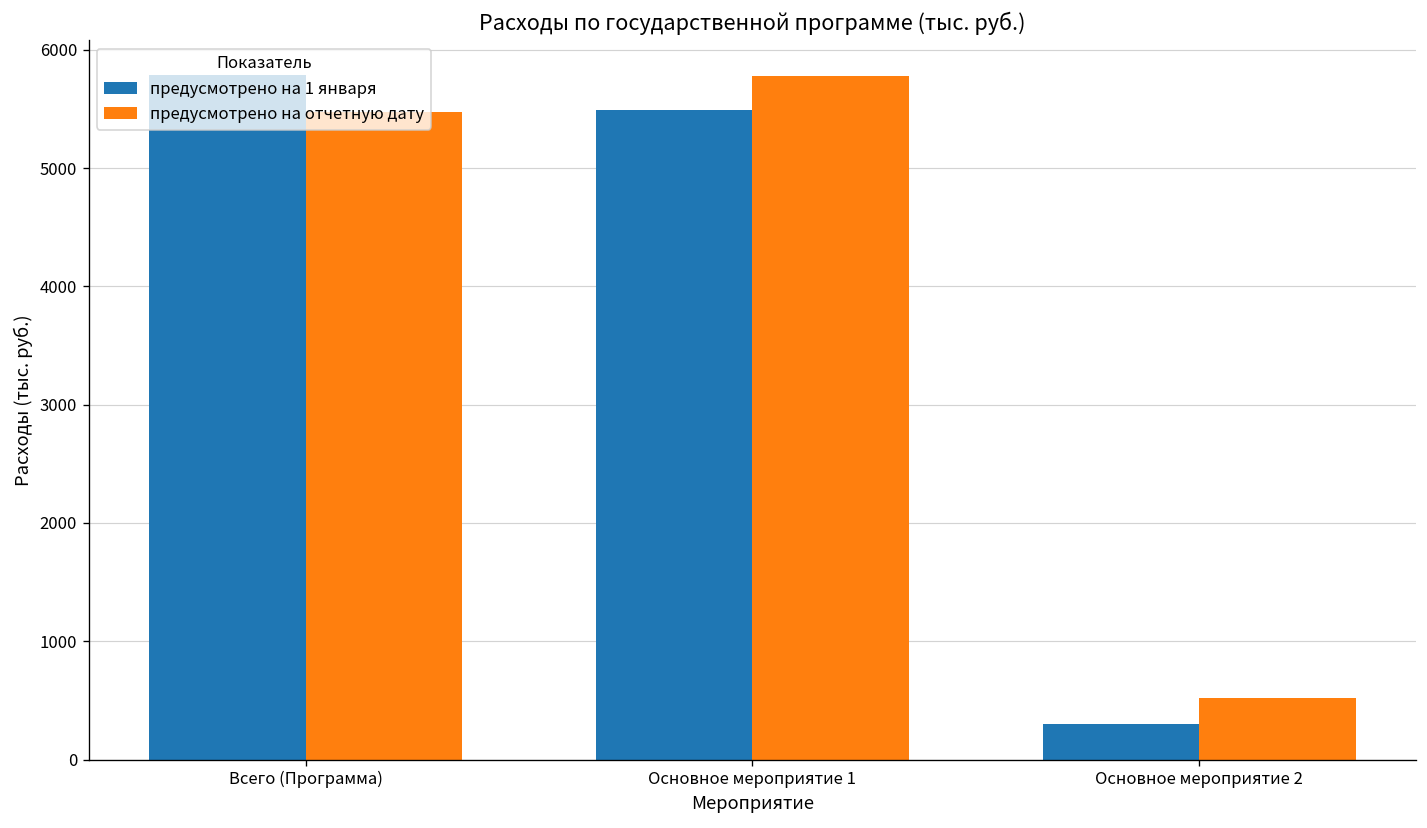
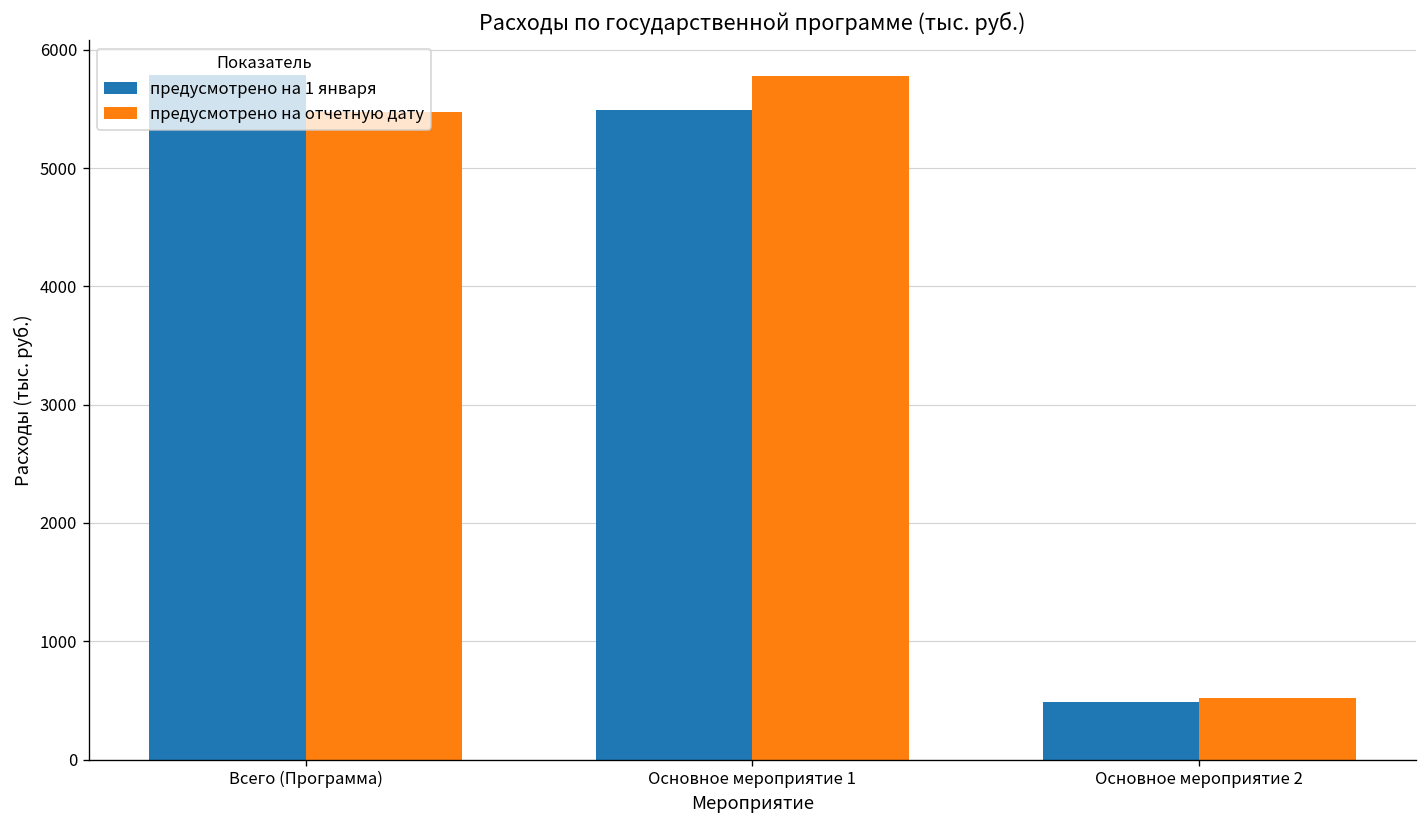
  {
    "предусмотрено на 1 января": {
      "Основное мероприятие 1": 5500,
-     "Основное мероприятие 2": 300
+     "Основное мероприятие 2": 500
    },
    "предусмотрено на отчетную дату": {
      "Основное мероприятие 1": 5800,
      "Основное мероприятие 2": 500
    }
  }
